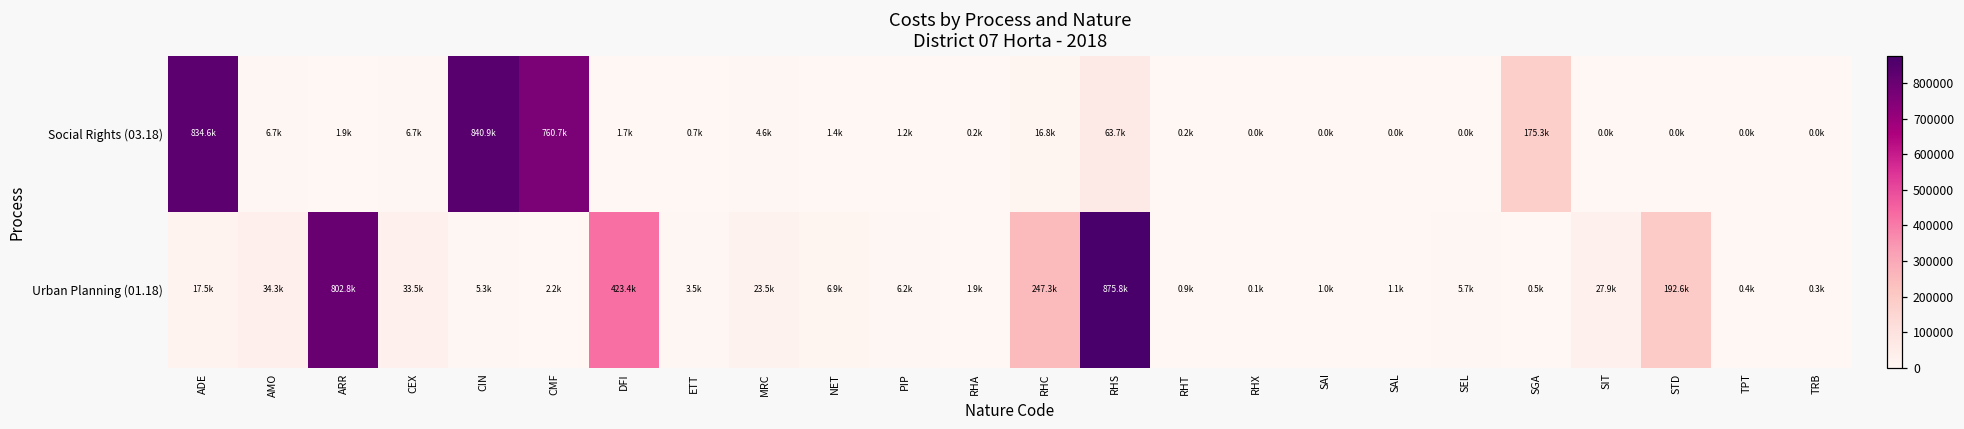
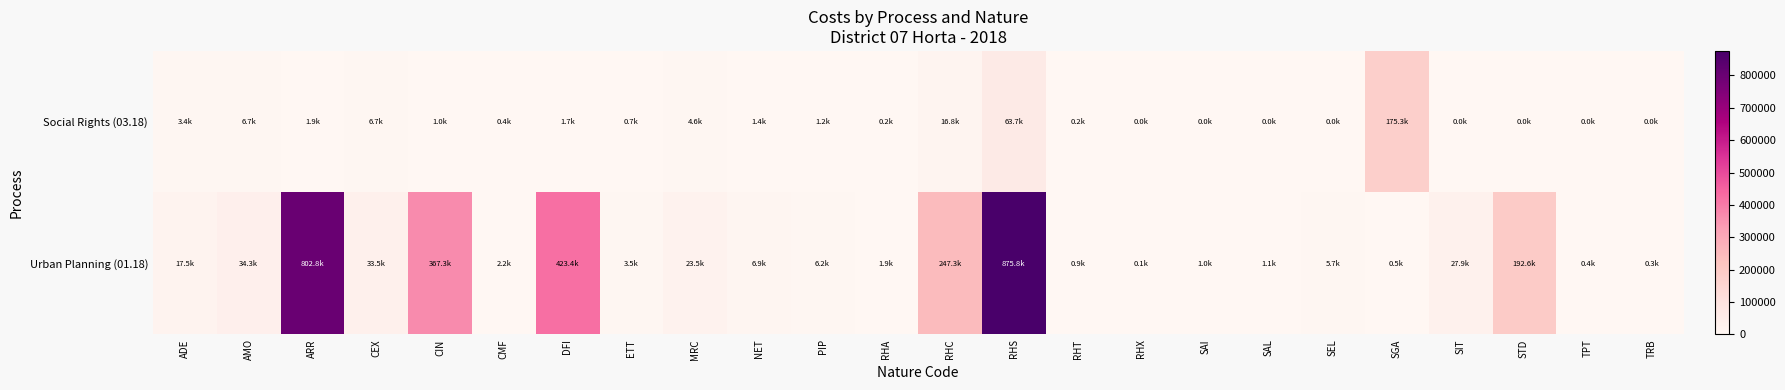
  {
    "Social Rights (03.18)": {
-     "ADE": "834.6k",
+     "ADE": "3.4k",
      "AMO": "6.7k",
      "ARR": "1.9k",
      "CEX": "6.7k",
-     "CIN": "840.9k",
-     "CMF": "760.7k",
+     "CIN": "1.0k",
+     "CMF": "0.4k",
      "DFI": "1.7k",
      "ETT": "0.7k",
      "MRC": "4.6k",
      "NET": "1.4k",
      "PIP": "1.2k",
      "RHA": "0.2k",
      "RHC": "16.8k",
      "RHS": "63.7k",
      "RHT": "0.2k",
      "RHX": "0.0k",
      "SAI": "0.0k",
      "SAL": "0.0k",
      "SEL": "0.0k",
      "SGA": "175.3k",
      "SIT": "0.0k",
      "STD": "0.0k",
      "TPT": "0.0k",
      "TRB": "0.0k"
    },
    "Urban Planning (01.18)": {
      "ADE": "17.5k",
      "AMO": "34.3k",
      "ARR": "802.8k",
      "CEX": "33.5k",
-     "CIN": "5.3k",
+     "CIN": "367.3k",
      "CMF": "2.2k",
      "DFI": "423.4k",
      "ETT": "3.5k",
      "MRC": "23.5k",
      "NET": "6.9k",
      "PIP": "6.2k",
      "RHA": "1.9k",
      "RHC": "247.3k",
      "RHS": "875.8k",
      "RHT": "0.9k",
      "RHX": "0.1k",
      "SAI": "1.0k",
      "SAL": "1.1k",
      "SEL": "5.7k",
      "SGA": "0.5k",
      "SIT": "27.9k",
      "STD": "192.6k",
      "TPT": "0.4k",
      "TRB": "0.3k"
    }
  }
